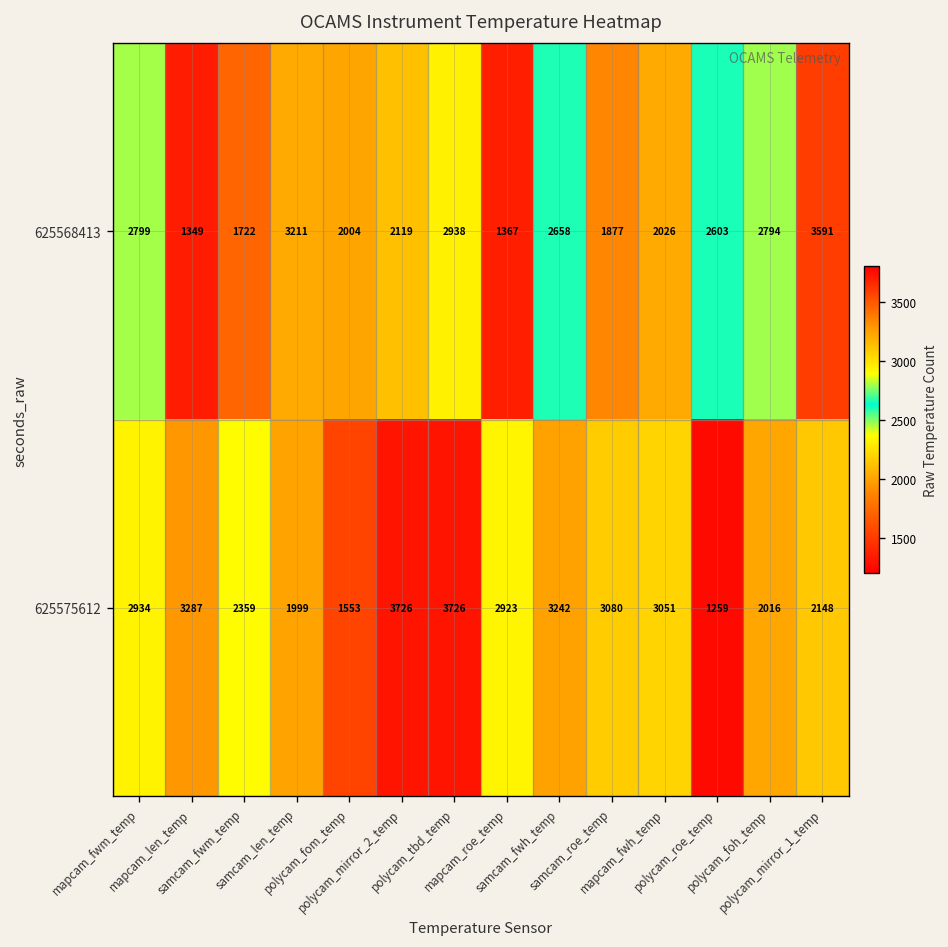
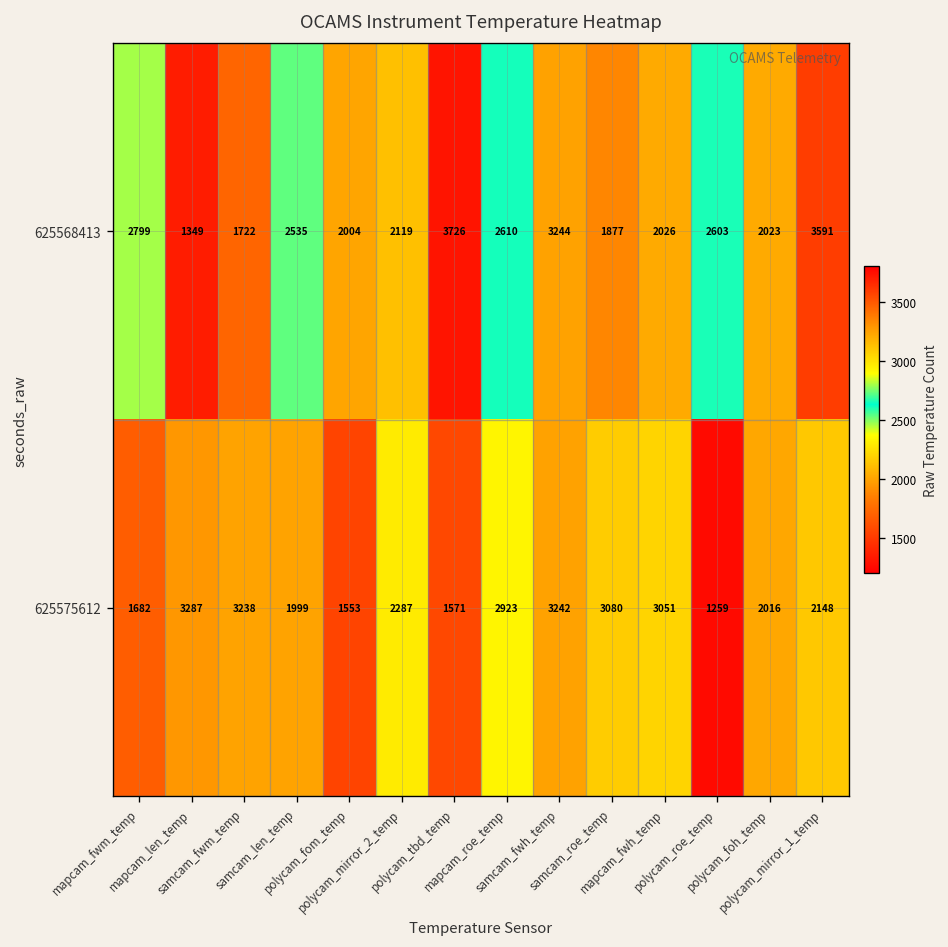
  {
    "625568413": {
      "mapcam_fwm_temp": 2799,
      "mapcam_len_temp": 1349,
      "samcam_fwm_temp": 1722,
-     "samcam_len_temp": 3211,
+     "samcam_len_temp": 2535,
      "polycam_fom_temp": 2004,
      "polycam_mirror_2_temp": 2119,
-     "polycam_tbd_temp": 2938,
-     "mapcam_roe_temp": 1367,
-     "samcam_fwh_temp": 2658,
+     "polycam_tbd_temp": 3726,
+     "mapcam_roe_temp": 2610,
+     "samcam_fwh_temp": 3244,
      "samcam_roe_temp": 1877,
      "mapcam_fwh_temp": 2026,
      "polycam_roe_temp": 2603,
-     "polycam_foh_temp": 2794,
+     "polycam_foh_temp": 2023,
      "polycam_mirror_1_temp": 3591
    },
    "625575612": {
-     "mapcam_fwm_temp": 2934,
+     "mapcam_fwm_temp": 1682,
      "mapcam_len_temp": 3287,
-     "samcam_fwm_temp": 2359,
+     "samcam_fwm_temp": 3238,
      "samcam_len_temp": 1999,
      "polycam_fom_temp": 1553,
-     "polycam_mirror_2_temp": 3726,
-     "polycam_tbd_temp": 3726,
+     "polycam_mirror_2_temp": 2287,
+     "polycam_tbd_temp": 1571,
      "mapcam_roe_temp": 2923,
      "samcam_fwh_temp": 3242,
      "samcam_roe_temp": 3080,
      "mapcam_fwh_temp": 3051,
      "polycam_roe_temp": 1259,
      "polycam_foh_temp": 2016,
      "polycam_mirror_1_temp": 2148
    }
  }
